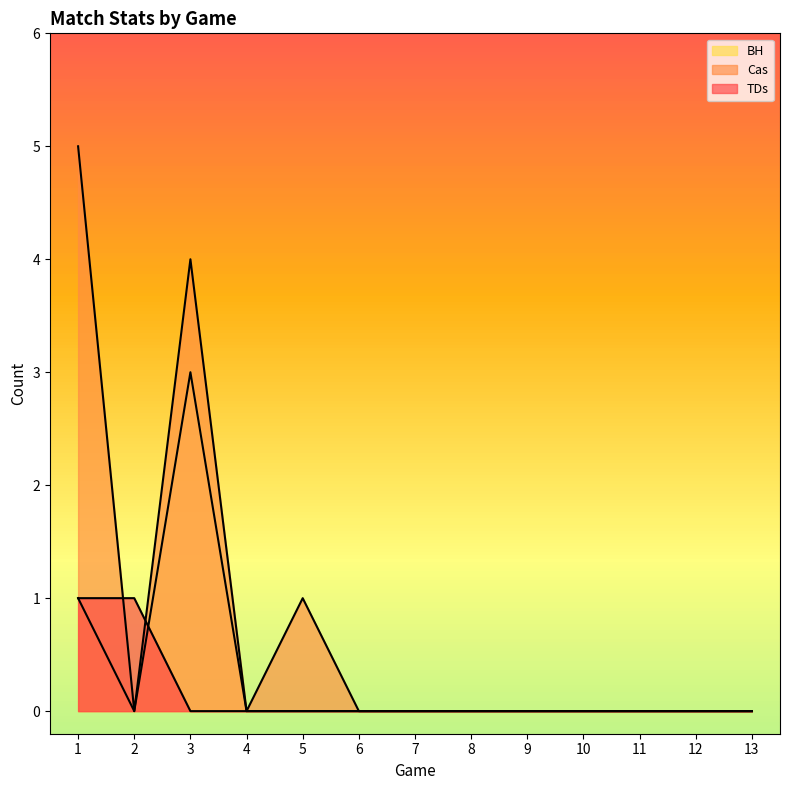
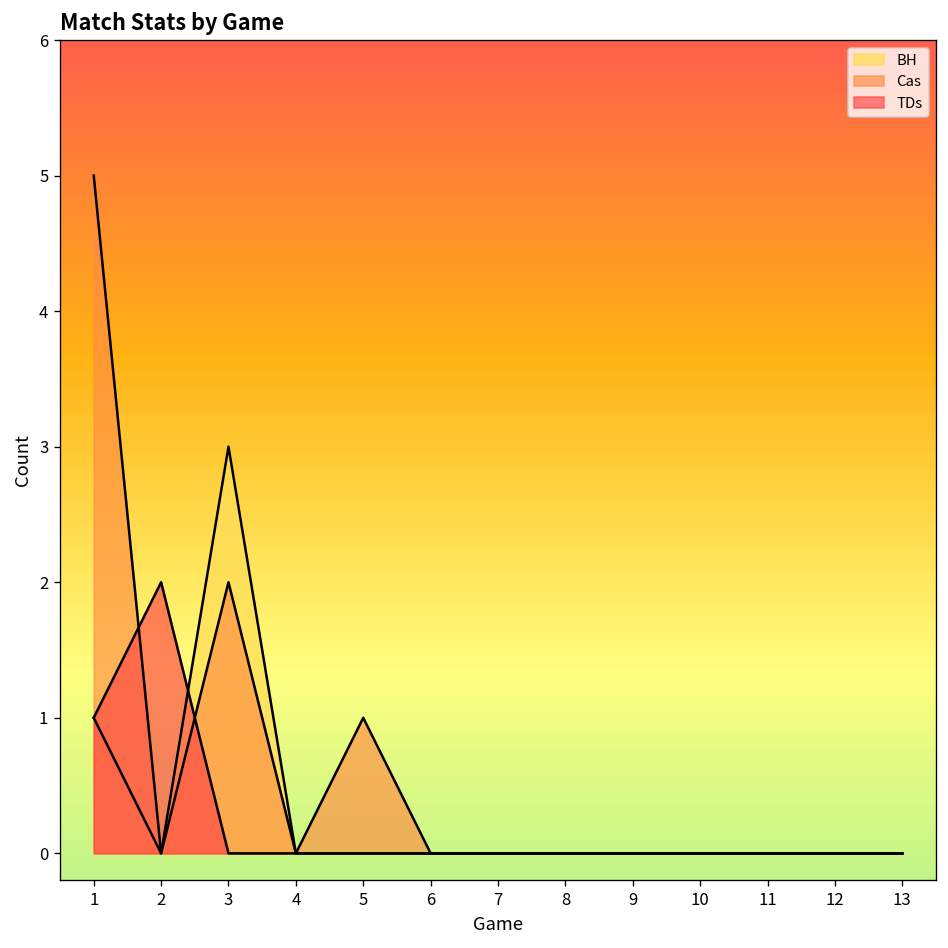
  {
    "BH": {
      "3": 3
    },
    "Cas": {
      "1": 5,
-     "3": 4,
+     "3": 2,
      "5": 1
    },
    "TDs": {
-     "2": 1,
+     "2": 2,
      "3": 0
    }
  }
